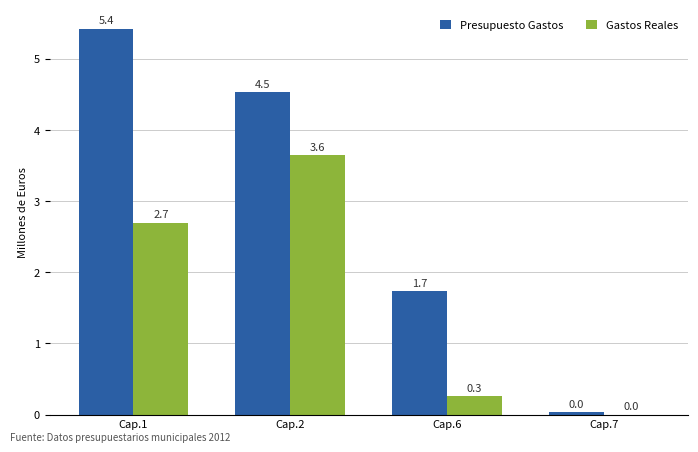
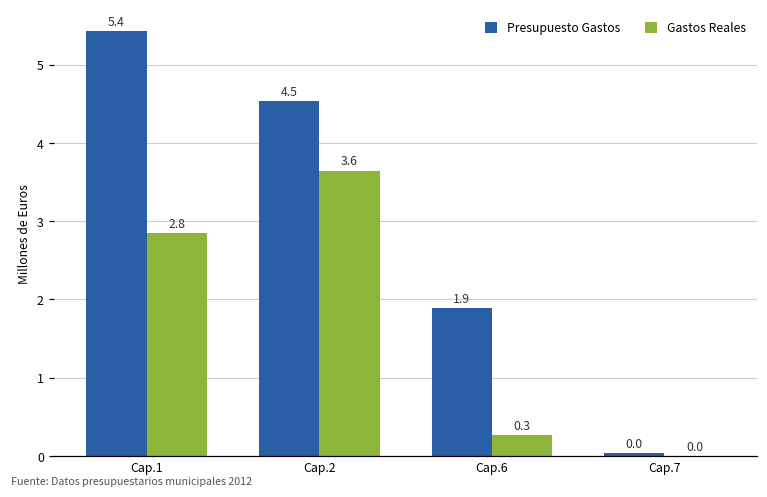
  {
    "Presupuesto Gastos": {
      "Cap.1": 5.4,
      "Cap.2": 4.5,
-     "Cap.6": 1.7,
+     "Cap.6": 1.9,
      "Cap.7": 0.0
    },
    "Gastos Reales": {
-     "Cap.1": 2.7,
+     "Cap.1": 2.8,
      "Cap.2": 3.6,
      "Cap.6": 0.3,
      "Cap.7": 0.0
    }
  }
